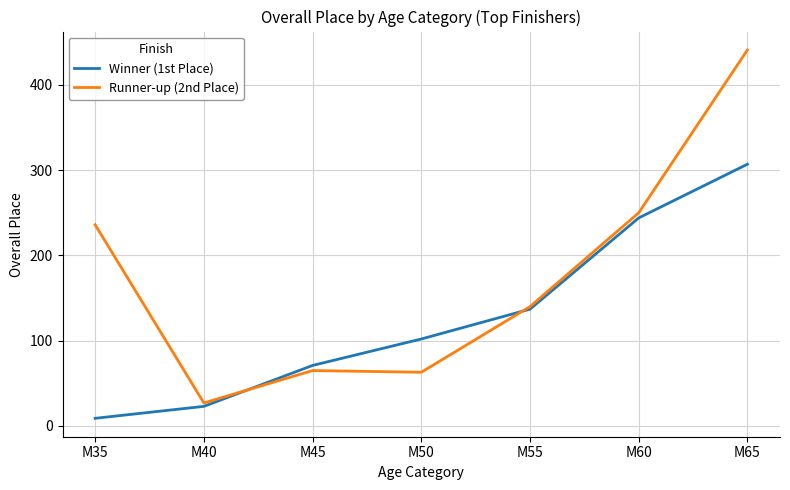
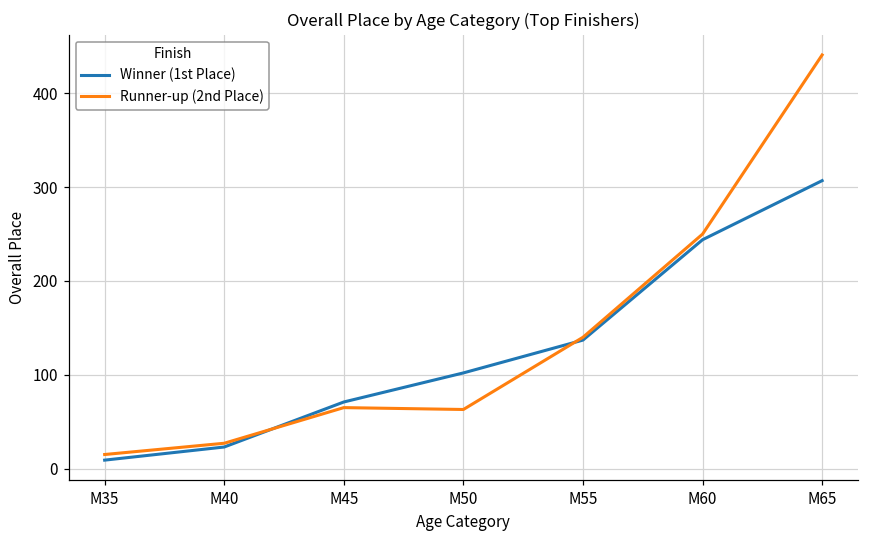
  {
    "Winner (1st Place)": {
      "M35": 10,
      "M40": 20,
      "M45": 70,
      "M50": 100,
      "M55": 140,
      "M60": 240,
      "M65": 310
    },
    "Runner-up (2nd Place)": {
-     "M35": 240,
+     "M35": 20,
      "M40": 30,
      "M45": 70,
      "M50": 60,
      "M55": 140,
      "M60": 250,
      "M65": 440
    }
  }
